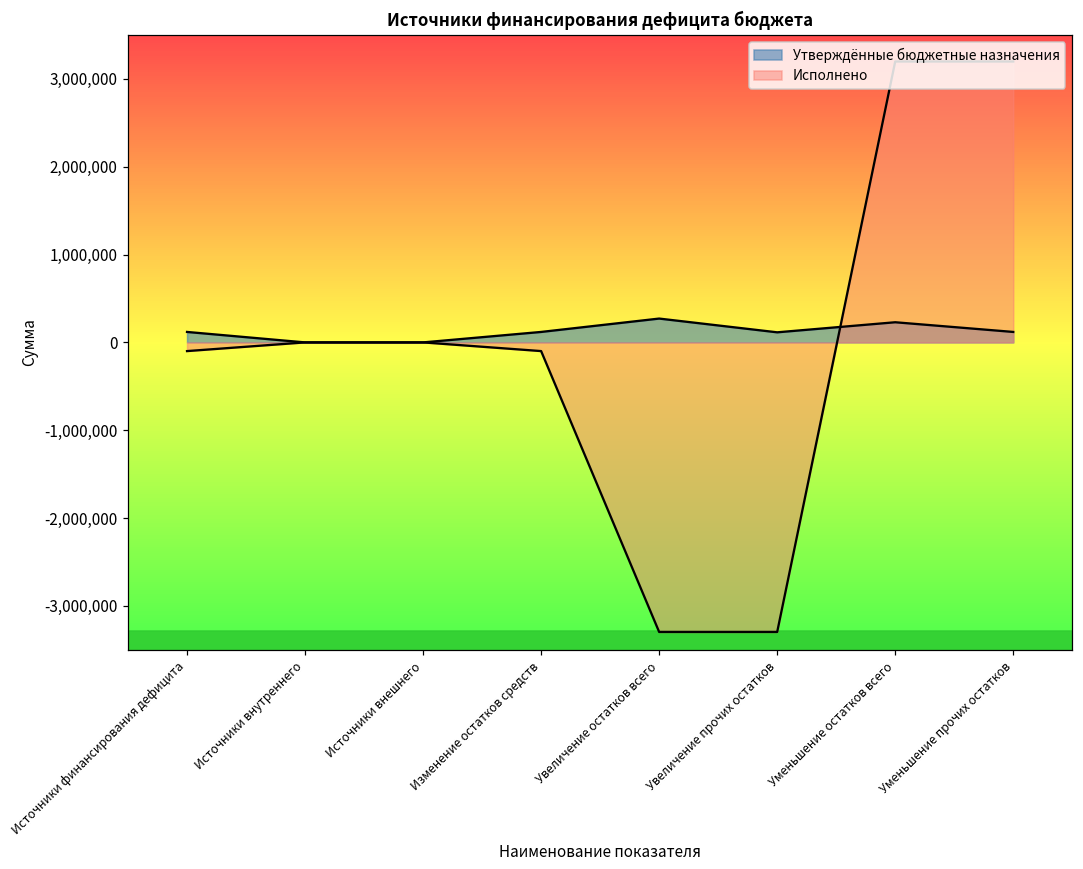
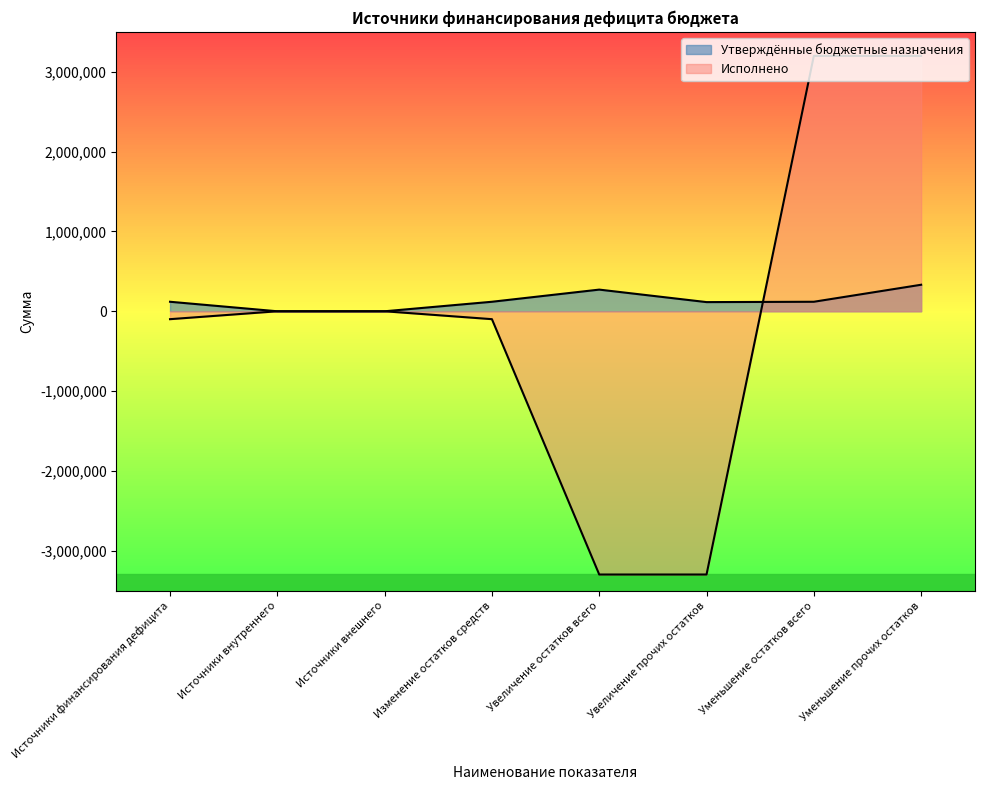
  {
    "Утверждённые бюджетные назначения": {
      "Источники финансирования дефицита": "100,000",
      "Изменение остатков средств": "100,000",
      "Увеличение остатков всего": "300,000",
      "Увеличение прочих остатков": "100,000",
-     "Уменьшение остатков всего": "200,000",
-     "Уменьшение прочих остатков": "100,000"
+     "Уменьшение остатков всего": "100,000",
+     "Уменьшение прочих остатков": "300,000"
    }
  }
